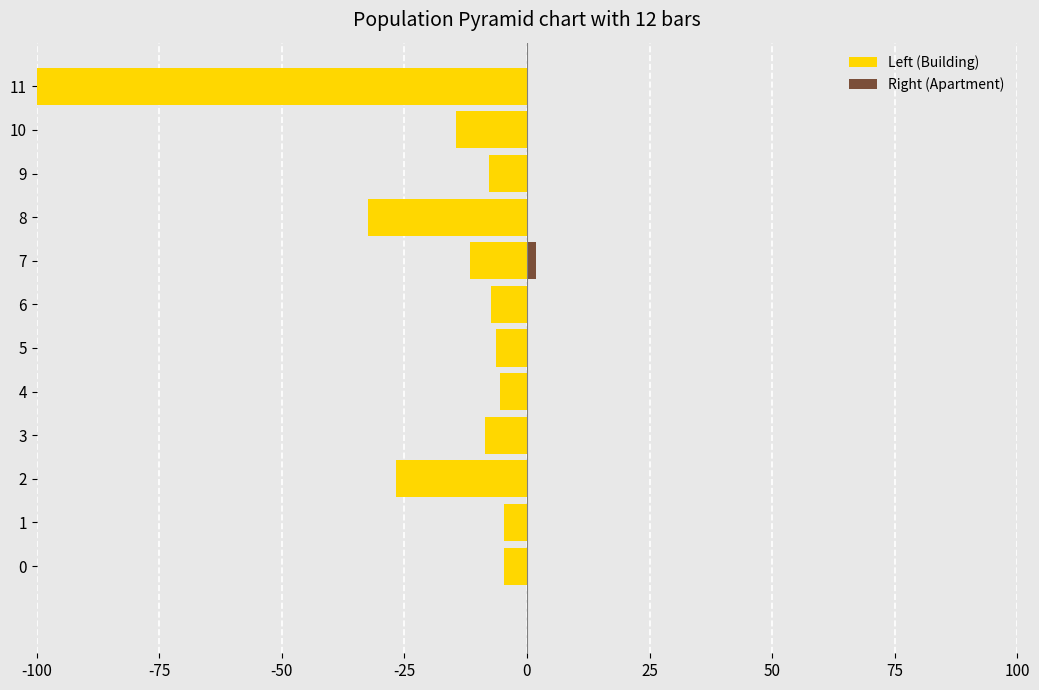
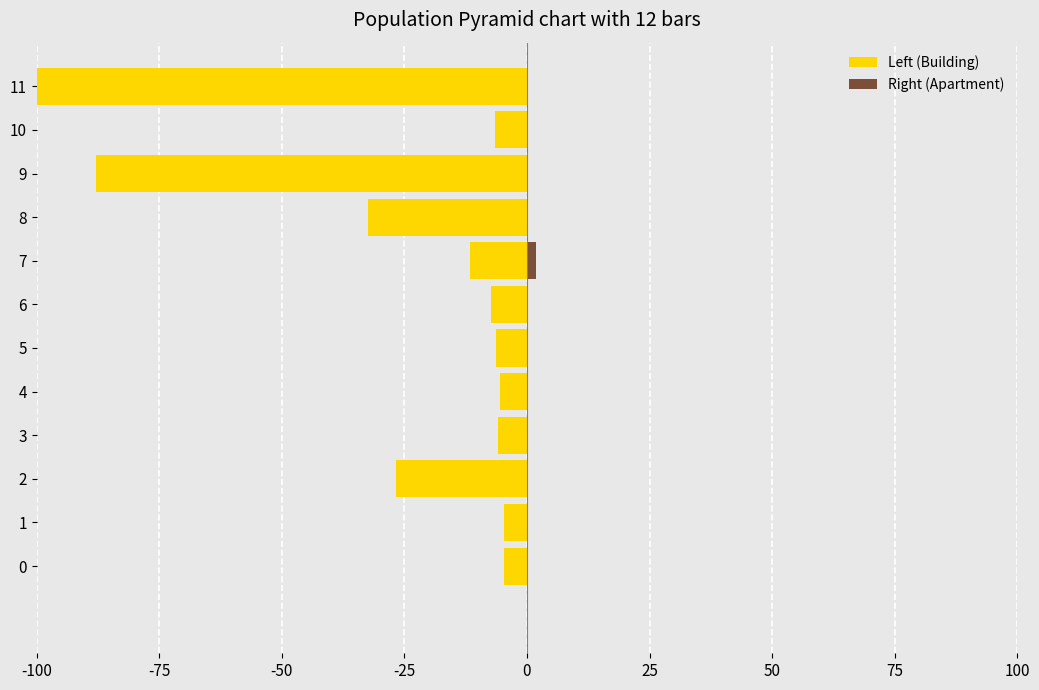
  {
    "Left (Building)": {
      "11": -100,
-     "10": -14,
-     "9": -8,
+     "10": -6,
+     "9": -88,
      "8": -32,
      "7": -12,
      "6": -7,
      "5": -6,
      "4": -6,
-     "3": -8,
+     "3": -6,
      "2": -27,
      "1": -5,
      "0": -5
    },
    "Right (Apartment)": {
      "10": 0,
      "9": 0,
      "7": 2,
      "6": 0
    }
  }
